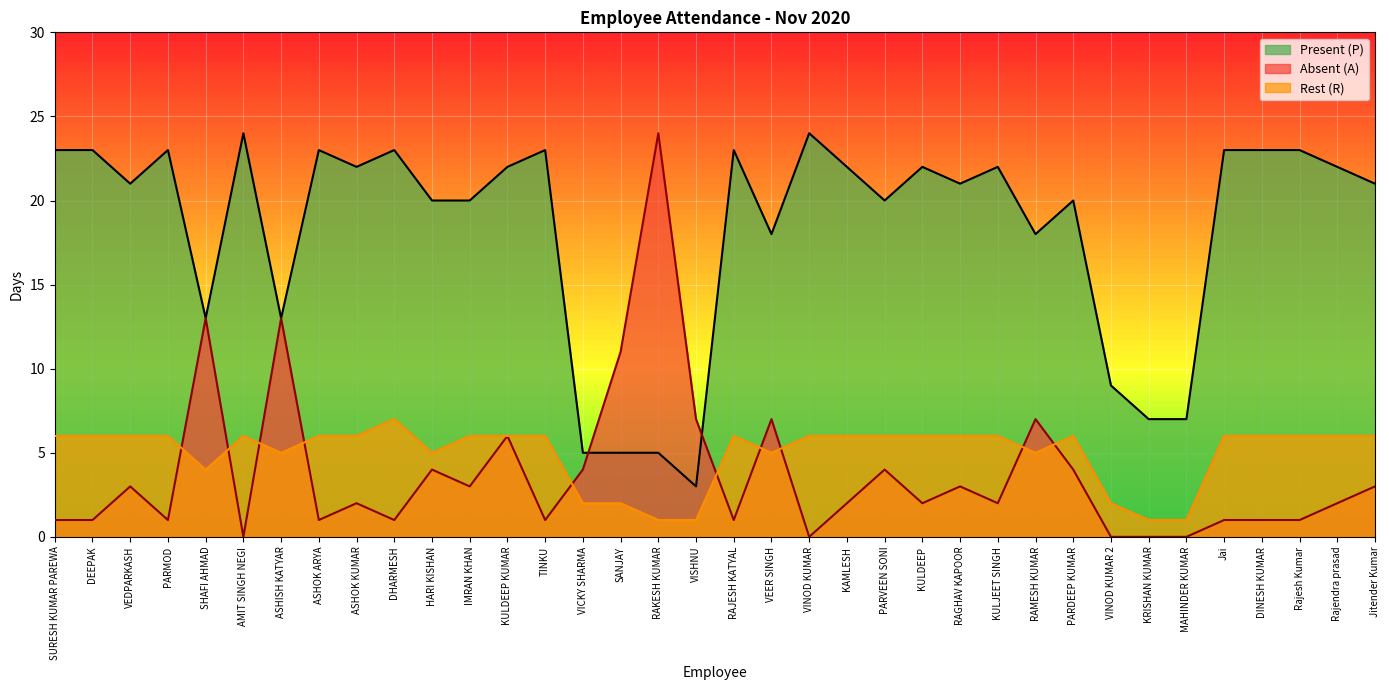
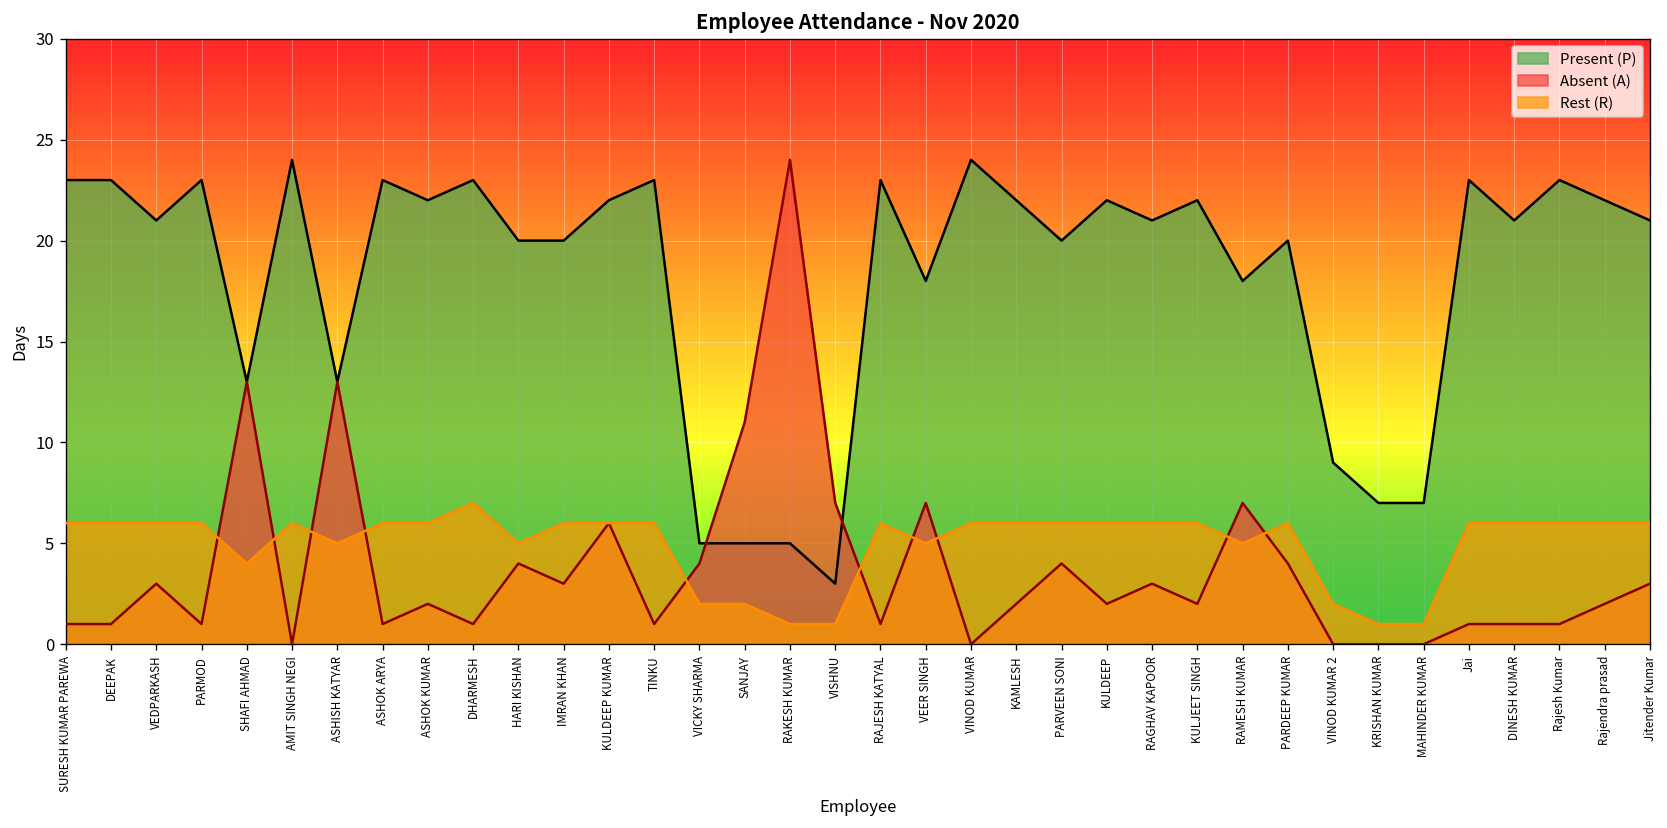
  {
    "Present (P)": {
      "SURESH KUMAR PAREWA": 23,
      "DEEPAK": 23,
      "VEDPARKASH": 21,
      "PARMOD": 23,
      "AMIT SINGH NEGI": 24,
      "ASHOK ARYA": 23,
      "ASHOK KUMAR": 22,
      "DHARMESH": 23,
      "HARI KISHAN": 20,
      "IMRAN KHAN": 20,
      "KULDEEP KUMAR": 22,
      "TINKU": 23,
      "VICKY SHARMA": 5,
      "SANJAY": 5,
      "RAKESH KUMAR": 5,
      "VISHNU": 3,
      "RAJESH KATYAL": 23,
      "VEER SINGH": 18,
      "VINOD KUMAR": 24,
      "KAMLESH": 22,
      "PARVEEN SONI": 20,
      "KULDEEP": 22,
      "RAGHAV KAPOOR": 21,
      "KULJEET SINGH": 22,
      "RAMESH KUMAR": 18,
      "PARDEEP KUMAR": 20,
      "VINOD KUMAR 2": 9,
      "KRISHAN KUMAR": 7,
      "MAHINDER KUMAR": 7,
      "Jai": 23,
-     "DINESH KUMAR": 23,
+     "DINESH KUMAR": 21,
      "Rajesh Kumar": 23,
      "Rajendra prasad": 22,
      "Jitender Kumar": 21
    },
    "Absent (A)": {
      "SURESH KUMAR PAREWA": 1,
      "DEEPAK": 1,
      "VEDPARKASH": 3,
      "PARMOD": 1,
      "AMIT SINGH NEGI": 0,
      "ASHOK ARYA": 1,
      "ASHOK KUMAR": 2,
      "DHARMESH": 1,
      "HARI KISHAN": 4,
      "IMRAN KHAN": 3,
      "TINKU": 1,
      "VICKY SHARMA": 4,
      "SANJAY": 11,
      "RAKESH KUMAR": 24,
      "VISHNU": 7,
      "RAJESH KATYAL": 1,
      "VEER SINGH": 7,
      "VINOD KUMAR": 0,
      "KAMLESH": 2,
      "PARVEEN SONI": 4,
      "KULDEEP": 2,
      "RAGHAV KAPOOR": 3,
      "KULJEET SINGH": 2,
      "RAMESH KUMAR": 7,
      "PARDEEP KUMAR": 4,
      "VINOD KUMAR 2": 0,
      "KRISHAN KUMAR": 0,
      "MAHINDER KUMAR": 0,
      "Jai": 1,
      "DINESH KUMAR": 1,
      "Rajesh Kumar": 1,
      "Rajendra prasad": 2,
      "Jitender Kumar": 3
    },
    "Rest (R)": {
      "SURESH KUMAR PAREWA": 6,
      "DEEPAK": 6,
      "VEDPARKASH": 6,
      "PARMOD": 6,
      "SHAFI AHMAD": 4,
      "AMIT SINGH NEGI": 6,
      "ASHISH KATYAR": 5,
      "ASHOK ARYA": 6,
      "ASHOK KUMAR": 6,
      "DHARMESH": 7,
      "HARI KISHAN": 5,
      "IMRAN KHAN": 6,
      "TINKU": 6,
      "VICKY SHARMA": 2,
      "SANJAY": 2,
      "RAKESH KUMAR": 1,
      "VISHNU": 1,
      "RAJESH KATYAL": 6,
      "VEER SINGH": 5,
      "VINOD KUMAR": 6,
      "KAMLESH": 6,
      "PARVEEN SONI": 6,
      "KULDEEP": 6,
      "RAGHAV KAPOOR": 6,
      "KULJEET SINGH": 6,
      "RAMESH KUMAR": 5,
      "PARDEEP KUMAR": 6,
      "VINOD KUMAR 2": 2,
      "KRISHAN KUMAR": 1,
      "MAHINDER KUMAR": 1,
      "Jai": 6,
      "DINESH KUMAR": 6,
      "Rajesh Kumar": 6,
      "Rajendra prasad": 6,
      "Jitender Kumar": 6
    }
  }
